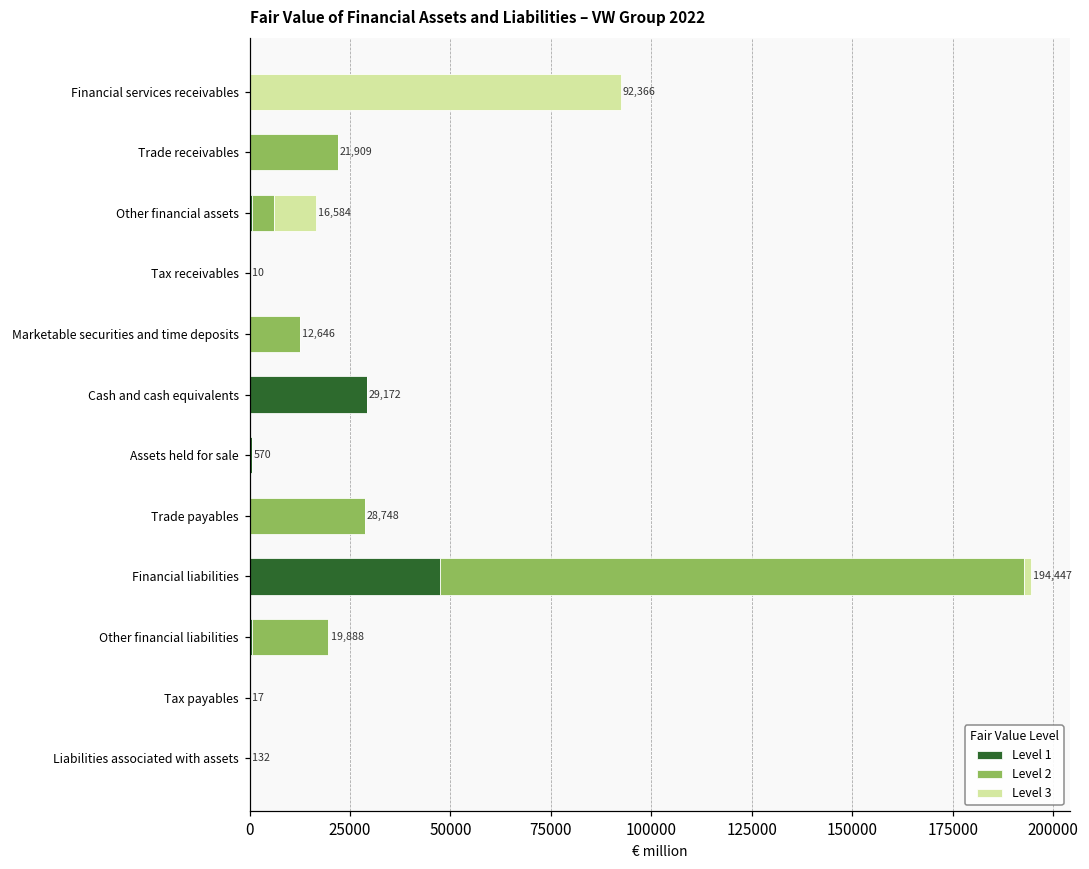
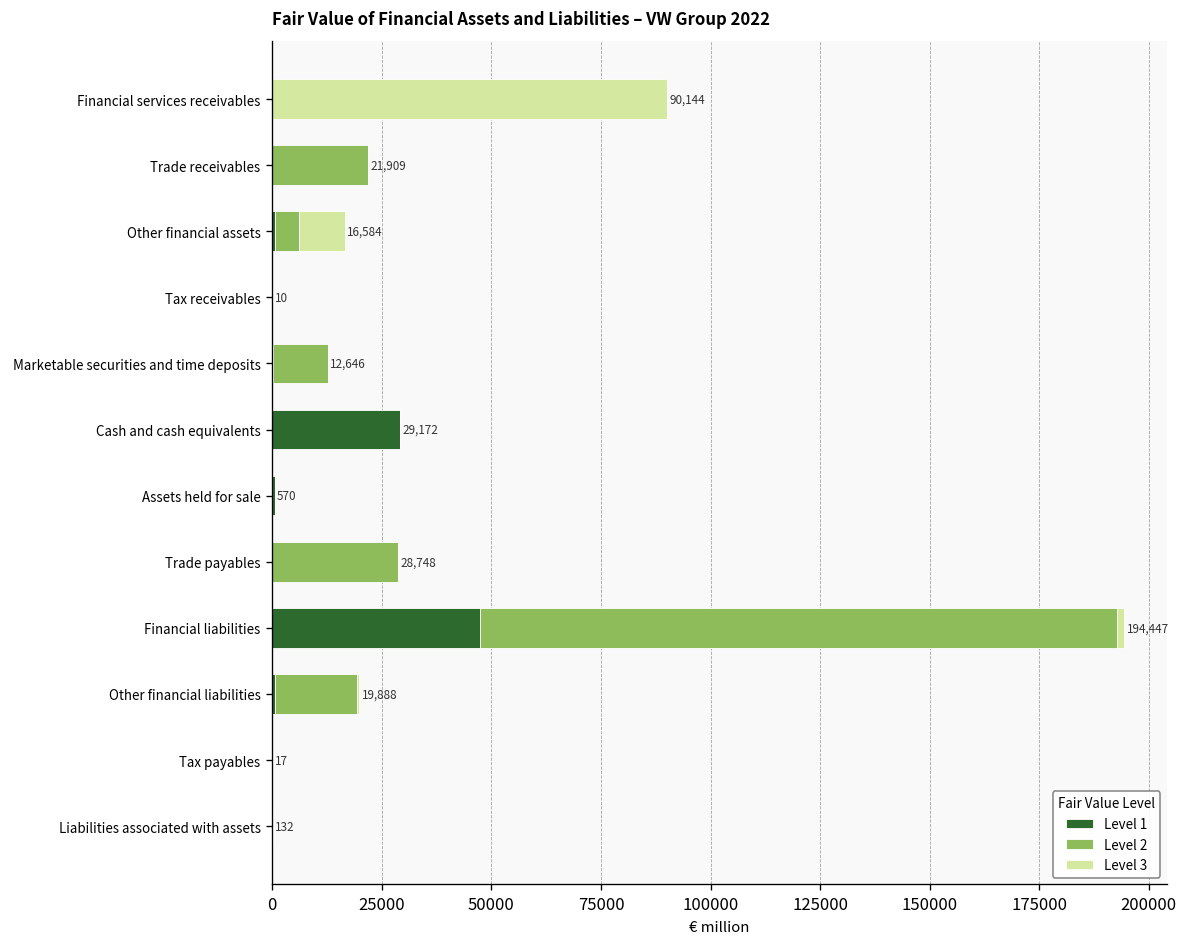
  {
    "Level 1": {
      "Cash and cash equivalents": "29,172",
      "Liabilities associated with assets": "132"
    },
    "Level 2": {
      "Trade receivables": "21,909",
      "Tax receivables": "10",
      "Trade payables": "28,748",
      "Tax payables": "17"
    },
    "Level 3": {
-     "Financial services receivables": "92,366"
+     "Financial services receivables": "90,144"
    }
  }
